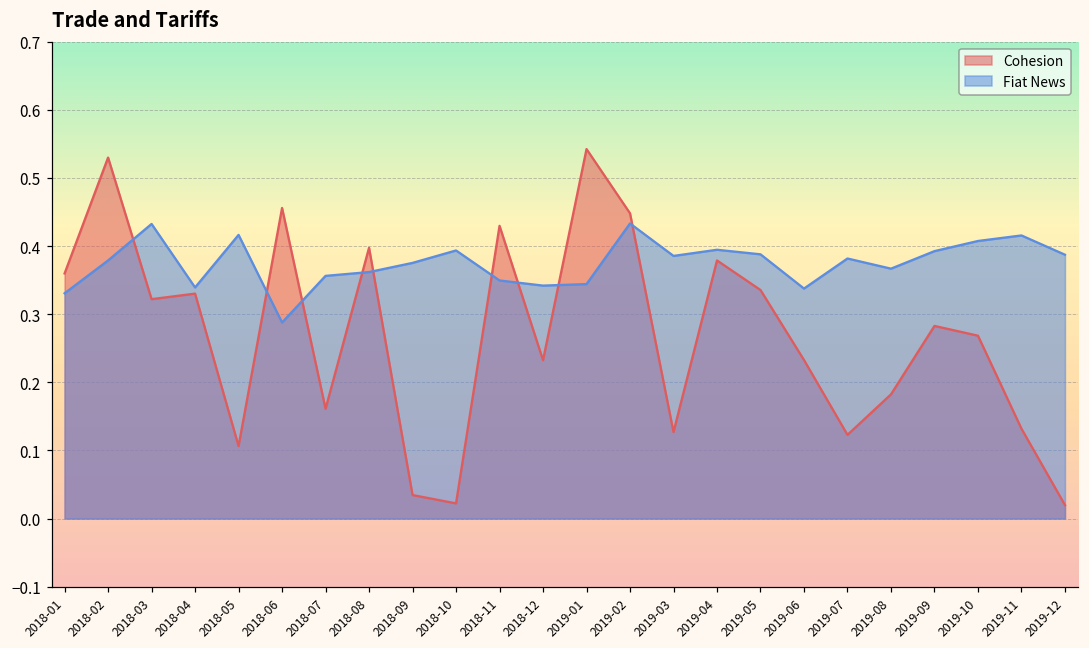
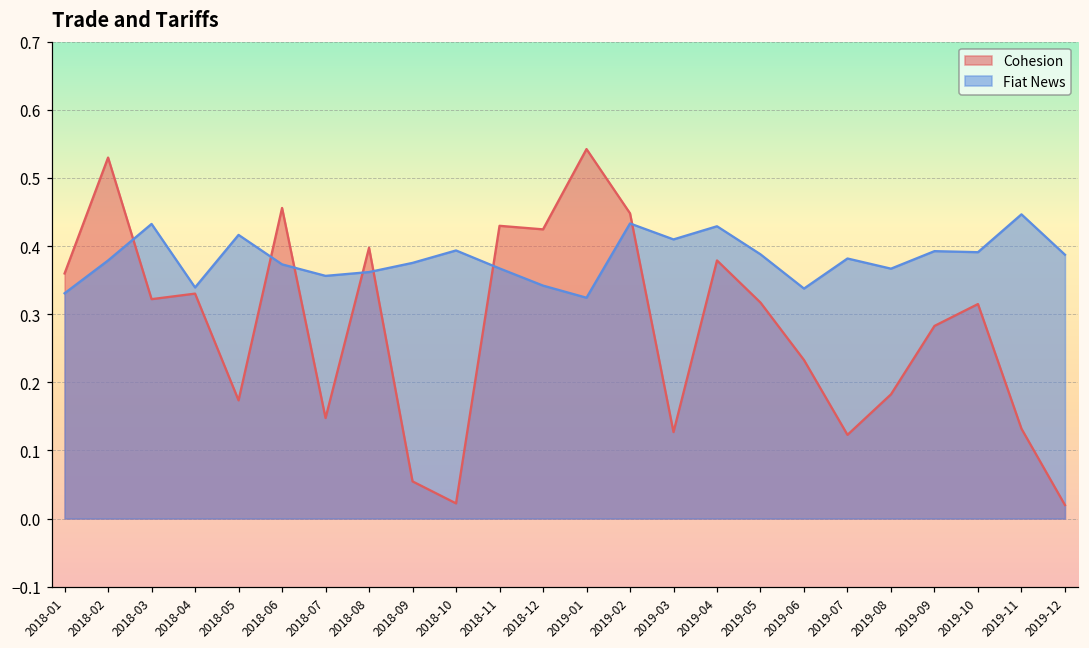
  {
    "Cohesion": {
      "2018-01": 0.36,
      "2018-02": 0.53,
      "2018-03": 0.32,
      "2018-04": 0.33,
-     "2018-05": 0.11,
+     "2018-05": 0.17,
      "2018-06": 0.46,
-     "2018-07": 0.16,
+     "2018-07": 0.15,
      "2018-08": 0.40,
-     "2018-09": 0.03,
+     "2018-09": 0.05,
      "2018-10": 0.02,
      "2018-11": 0.43,
-     "2018-12": 0.23,
+     "2018-12": 0.42,
      "2019-01": 0.54,
      "2019-02": 0.45,
      "2019-03": 0.13,
      "2019-04": 0.38,
-     "2019-05": 0.34,
+     "2019-05": 0.32,
      "2019-06": 0.23,
      "2019-07": 0.12,
      "2019-08": 0.18,
      "2019-09": 0.28,
-     "2019-10": 0.27,
+     "2019-10": 0.31,
      "2019-11": 0.13,
      "2019-12": 0.02
    },
    "Fiat News": {
      "2018-01": 0.33,
      "2018-02": 0.38,
      "2018-03": 0.43,
      "2018-04": 0.34,
      "2018-05": 0.42,
-     "2018-06": 0.29,
+     "2018-06": 0.37,
      "2018-07": 0.36,
      "2018-08": 0.36,
      "2018-09": 0.38,
      "2018-10": 0.39,
-     "2018-11": 0.35,
+     "2018-11": 0.37,
      "2018-12": 0.34,
-     "2019-01": 0.34,
+     "2019-01": 0.32,
      "2019-02": 0.43,
-     "2019-03": 0.39,
-     "2019-04": 0.39,
+     "2019-03": 0.41,
+     "2019-04": 0.43,
      "2019-05": 0.39,
      "2019-06": 0.34,
      "2019-07": 0.38,
      "2019-08": 0.37,
      "2019-09": 0.39,
-     "2019-10": 0.41,
-     "2019-11": 0.42,
+     "2019-10": 0.39,
+     "2019-11": 0.45,
      "2019-12": 0.39
    }
  }
